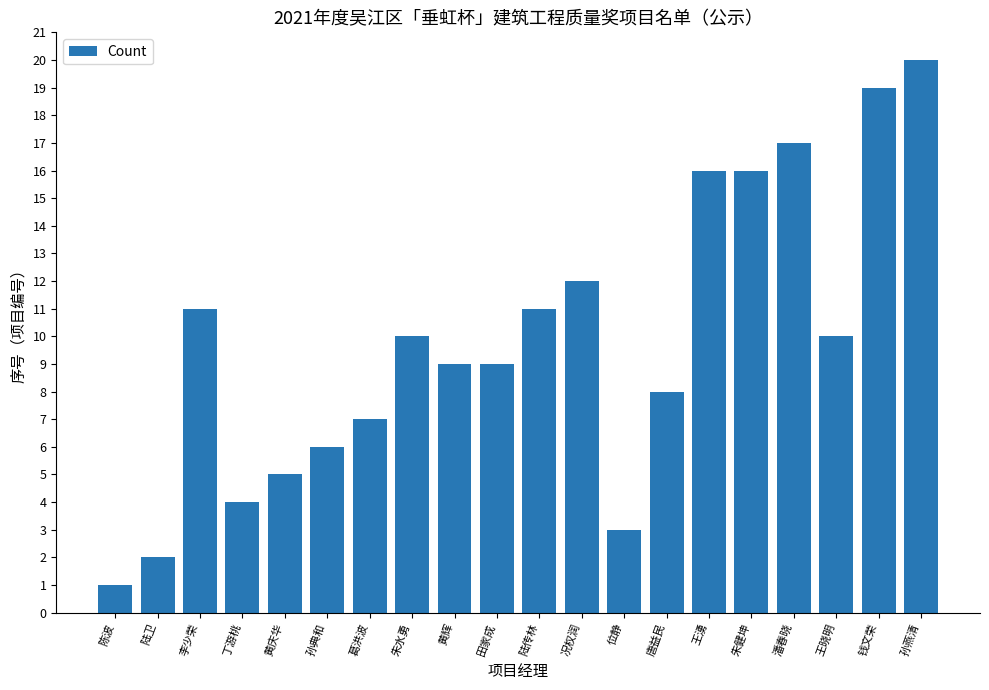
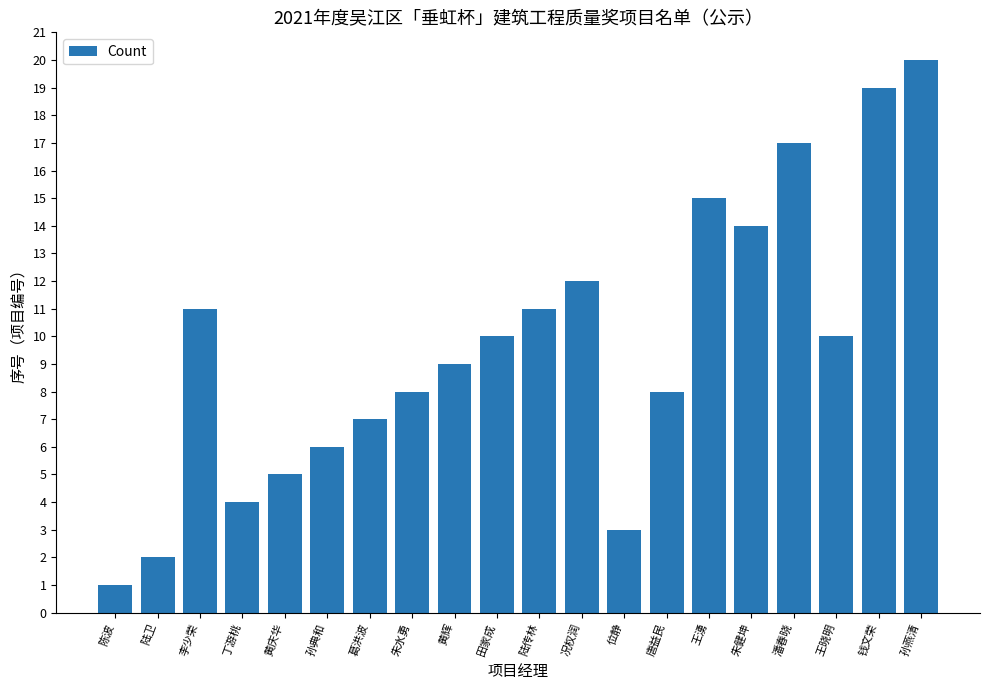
  {
    "陈波": 1,
    "陆卫": 2,
    "李少荣": 11,
    "丁游桃": 4,
    "黄庆华": 5,
    "孙典和": 6,
    "葛洪波": 7,
-   "朱水勇": 10,
+   "朱水勇": 8,
    "黄辉": 9,
-   "田家成": 9,
+   "田家成": 10,
    "陆传林": 11,
    "况权润": 12,
    "位静": 3,
    "唐益民": 8,
-   "王湧": 16,
-   "朱健坤": 16,
+   "王湧": 15,
+   "朱健坤": 14,
    "潘春晓": 17,
    "王晓明": 10,
    "钱文荣": 19,
    "孙燕清": 20
  }
